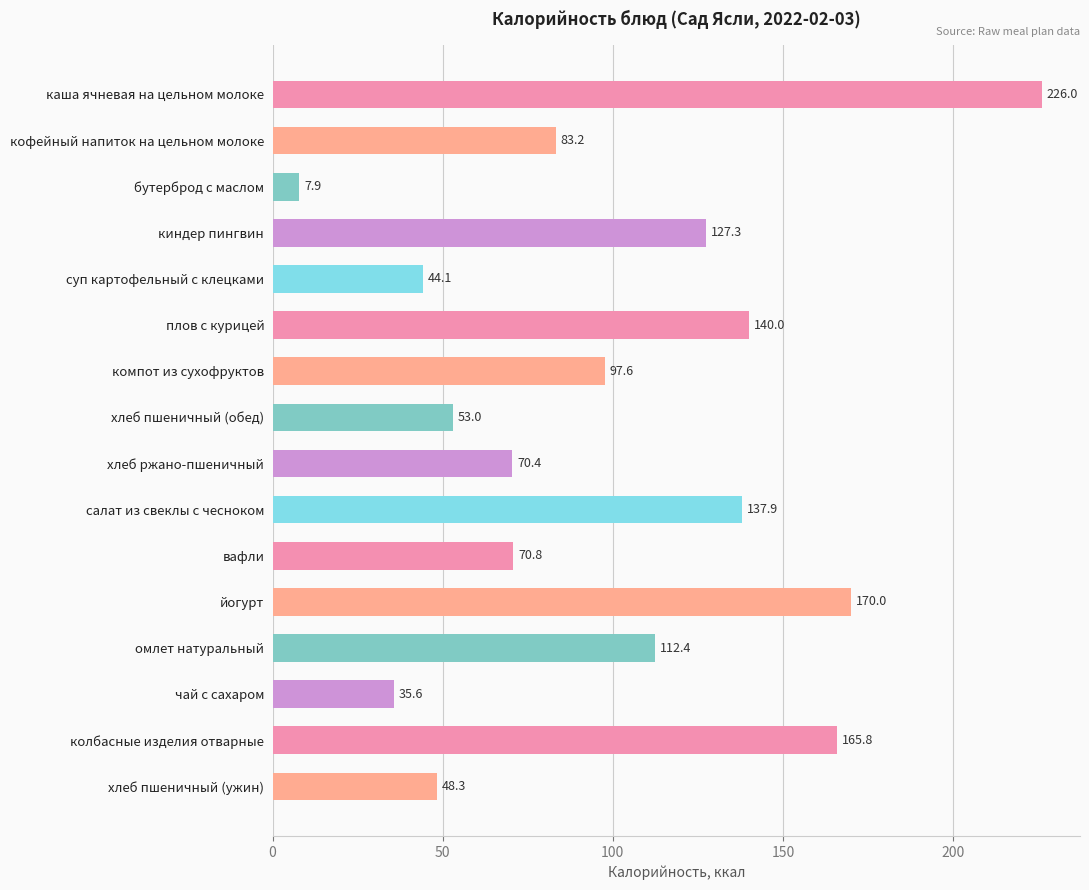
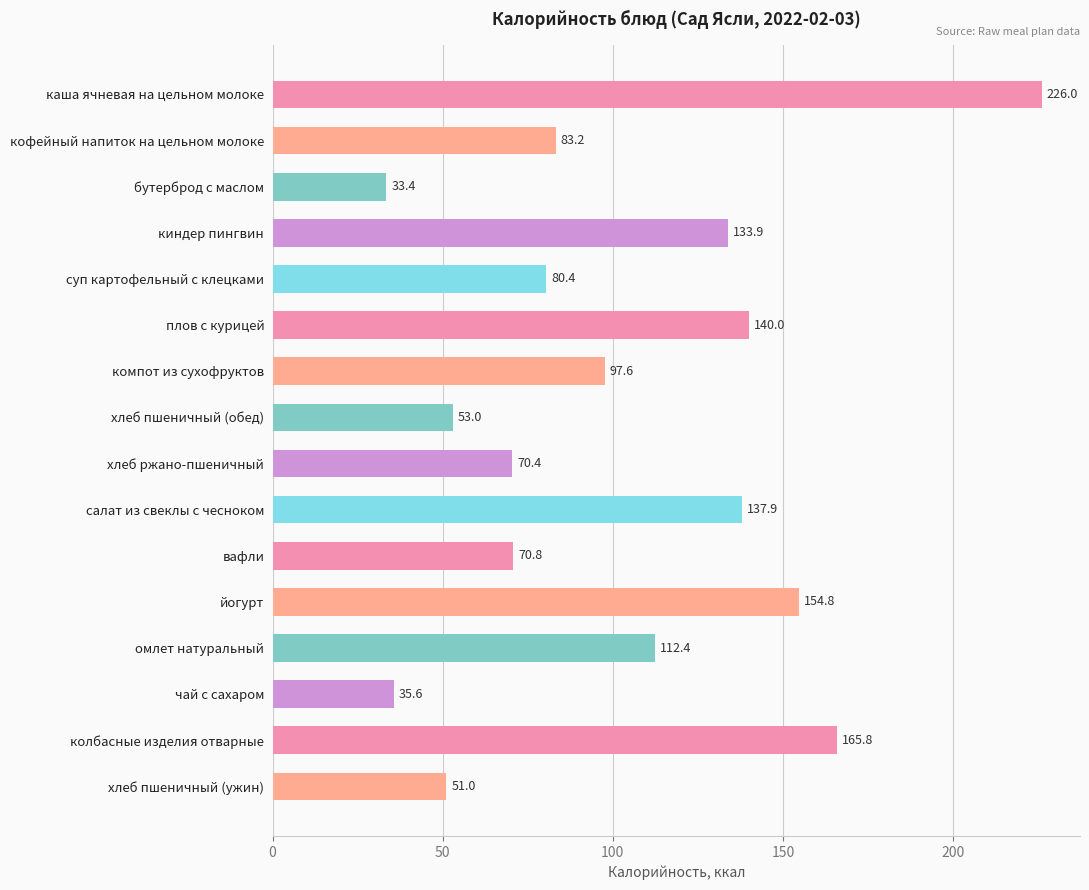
  {
    "каша ячневая на цельном молоке": 226.0,
    "кофейный напиток на цельном молоке": 83.2,
-   "бутерброд с маслом": 7.9,
-   "киндер пингвин": 127.3,
-   "суп картофельный с клецками": 44.1,
+   "бутерброд с маслом": 33.4,
+   "киндер пингвин": 133.9,
+   "суп картофельный с клецками": 80.4,
    "плов с курицей": 140.0,
    "компот из сухофруктов": 97.6,
    "хлеб пшеничный (обед)": 53.0,
    "хлеб ржано-пшеничный": 70.4,
    "салат из свеклы с чесноком": 137.9,
    "вафли": 70.8,
-   "йогурт": 170.0,
+   "йогурт": 154.8,
    "омлет натуральный": 112.4,
    "чай с сахаром": 35.6,
    "колбасные изделия отварные": 165.8,
-   "хлеб пшеничный (ужин)": 48.3
+   "хлеб пшеничный (ужин)": 51.0
  }
